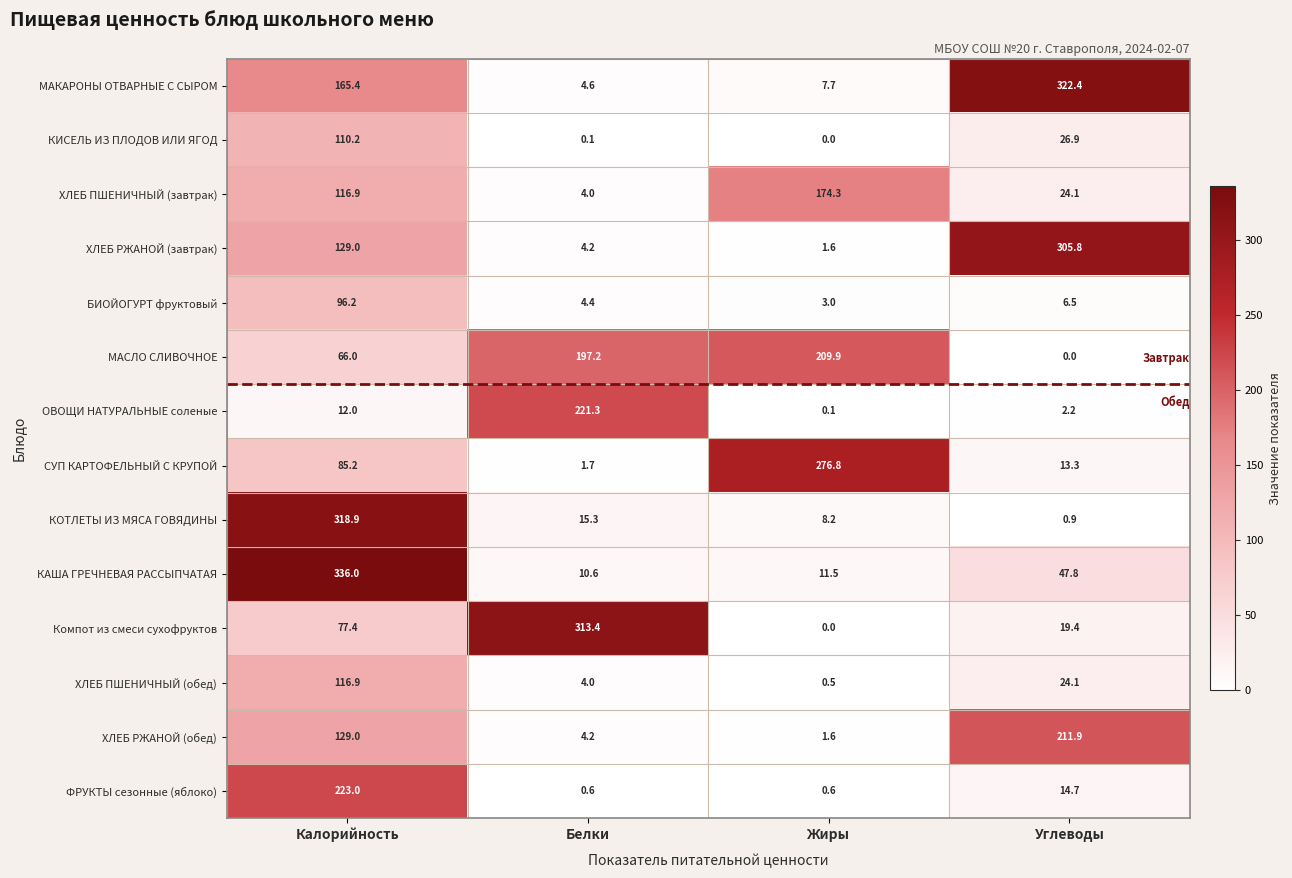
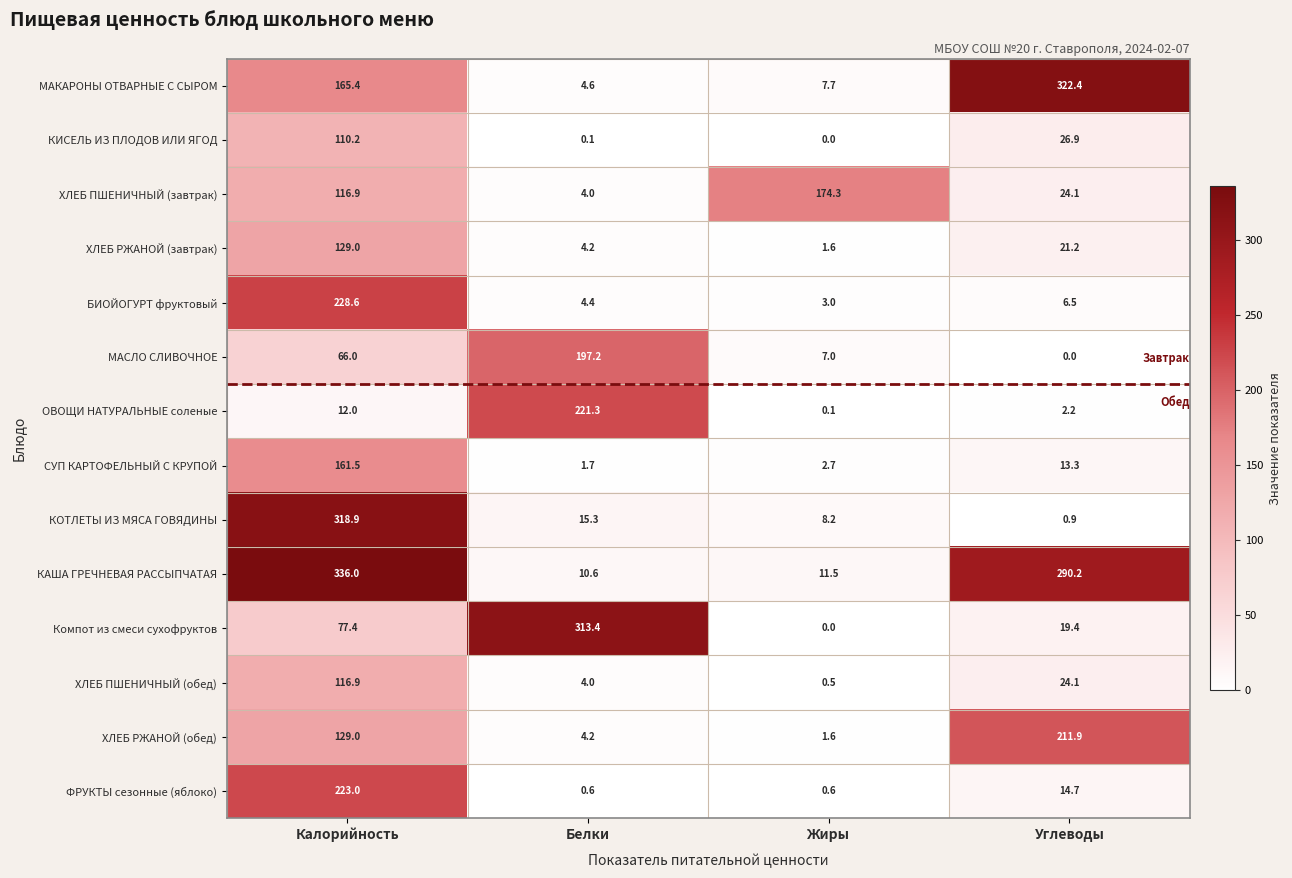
  {
    "МАКАРОНЫ ОТВАРНЫЕ С СЫРОМ": {
      "Калорийность": 165.4,
      "Белки": 4.6,
      "Жиры": 7.7,
      "Углеводы": 322.4
    },
    "КИСЕЛЬ ИЗ ПЛОДОВ ИЛИ ЯГОД": {
      "Калорийность": 110.2,
      "Белки": 0.1,
      "Жиры": 0.0,
      "Углеводы": 26.9
    },
    "ХЛЕБ ПШЕНИЧНЫЙ (завтрак)": {
      "Калорийность": 116.9,
      "Белки": 4.0,
      "Жиры": 174.3,
      "Углеводы": 24.1
    },
    "ХЛЕБ РЖАНОЙ (завтрак)": {
      "Калорийность": 129.0,
      "Белки": 4.2,
      "Жиры": 1.6,
-     "Углеводы": 305.8
+     "Углеводы": 21.2
    },
    "БИОЙОГУРТ фруктовый": {
-     "Калорийность": 96.2,
+     "Калорийность": 228.6,
      "Белки": 4.4,
      "Жиры": 3.0,
      "Углеводы": 6.5
    },
    "МАСЛО СЛИВОЧНОЕ": {
      "Калорийность": 66.0,
      "Белки": 197.2,
-     "Жиры": 209.9
+     "Жиры": 7.0
    },
    "ОВОЩИ НАТУРАЛЬНЫЕ соленые": {
      "Калорийность": 12.0,
      "Белки": 221.3,
      "Жиры": 0.1
    },
    "СУП КАРТОФЕЛЬНЫЙ С КРУПОЙ": {
-     "Калорийность": 85.2,
+     "Калорийность": 161.5,
      "Белки": 1.7,
-     "Жиры": 276.8,
+     "Жиры": 2.7,
      "Углеводы": 13.3
    },
    "КОТЛЕТЫ ИЗ МЯСА ГОВЯДИНЫ": {
      "Калорийность": 318.9,
      "Белки": 15.3,
      "Жиры": 8.2,
      "Углеводы": 0.9
    },
    "КАША ГРЕЧНЕВАЯ РАССЫПЧАТАЯ": {
      "Калорийность": 336.0,
      "Белки": 10.6,
      "Жиры": 11.5,
-     "Углеводы": 47.8
+     "Углеводы": 290.2
    },
    "Компот из смеси сухофруктов": {
      "Калорийность": 77.4,
      "Белки": 313.4,
      "Жиры": 0.0,
      "Углеводы": 19.4
    },
    "ХЛЕБ ПШЕНИЧНЫЙ (обед)": {
      "Калорийность": 116.9,
      "Белки": 4.0,
      "Жиры": 0.5,
      "Углеводы": 24.1
    },
    "ХЛЕБ РЖАНОЙ (обед)": {
      "Калорийность": 129.0,
      "Белки": 4.2,
      "Жиры": 1.6,
      "Углеводы": 211.9
    },
    "ФРУКТЫ сезонные (яблоко)": {
      "Калорийность": 223.0,
      "Белки": 0.6,
      "Жиры": 0.6,
      "Углеводы": 14.7
    }
  }
